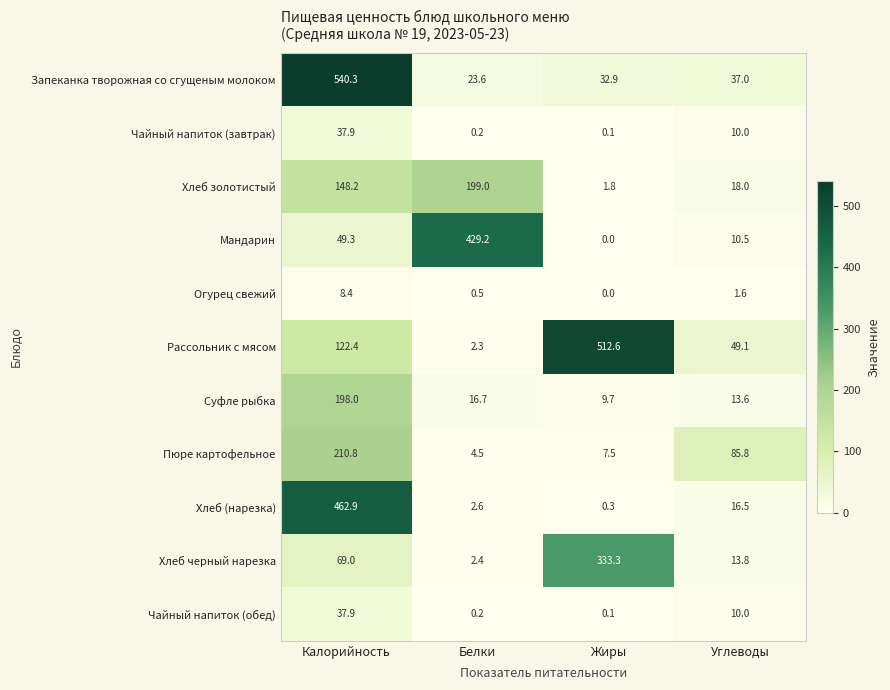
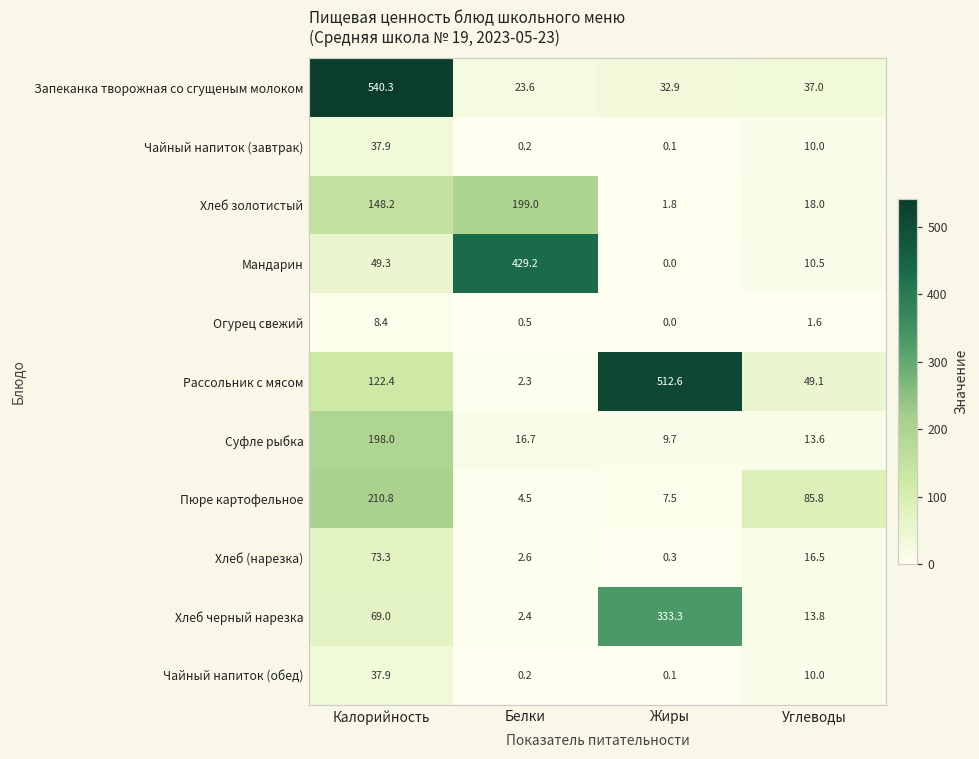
  {
    "Запеканка творожная со сгущеным молоком": {
      "Калорийность": 540.3,
      "Белки": 23.6,
      "Жиры": 32.9,
      "Углеводы": 37.0
    },
    "Чайный напиток (завтрак)": {
      "Калорийность": 37.9,
      "Белки": 0.2,
      "Жиры": 0.1,
      "Углеводы": 10.0
    },
    "Хлеб золотистый": {
      "Калорийность": 148.2,
      "Белки": 199.0,
      "Жиры": 1.8,
      "Углеводы": 18.0
    },
    "Мандарин": {
      "Калорийность": 49.3,
      "Белки": 429.2,
      "Жиры": 0.0,
      "Углеводы": 10.5
    },
    "Огурец свежий": {
      "Калорийность": 8.4,
      "Белки": 0.5,
      "Жиры": 0.0,
      "Углеводы": 1.6
    },
    "Рассольник с мясом": {
      "Калорийность": 122.4,
      "Белки": 2.3,
      "Жиры": 512.6,
      "Углеводы": 49.1
    },
    "Суфле рыбка": {
      "Калорийность": 198.0,
      "Белки": 16.7,
      "Жиры": 9.7,
      "Углеводы": 13.6
    },
    "Пюре картофельное": {
      "Калорийность": 210.8,
      "Белки": 4.5,
      "Жиры": 7.5,
      "Углеводы": 85.8
    },
    "Хлеб (нарезка)": {
-     "Калорийность": 462.9,
+     "Калорийность": 73.3,
      "Белки": 2.6,
      "Жиры": 0.3,
      "Углеводы": 16.5
    },
    "Хлеб черный нарезка": {
      "Калорийность": 69.0,
      "Белки": 2.4,
      "Жиры": 333.3,
      "Углеводы": 13.8
    },
    "Чайный напиток (обед)": {
      "Калорийность": 37.9,
      "Белки": 0.2,
      "Жиры": 0.1,
      "Углеводы": 10.0
    }
  }
